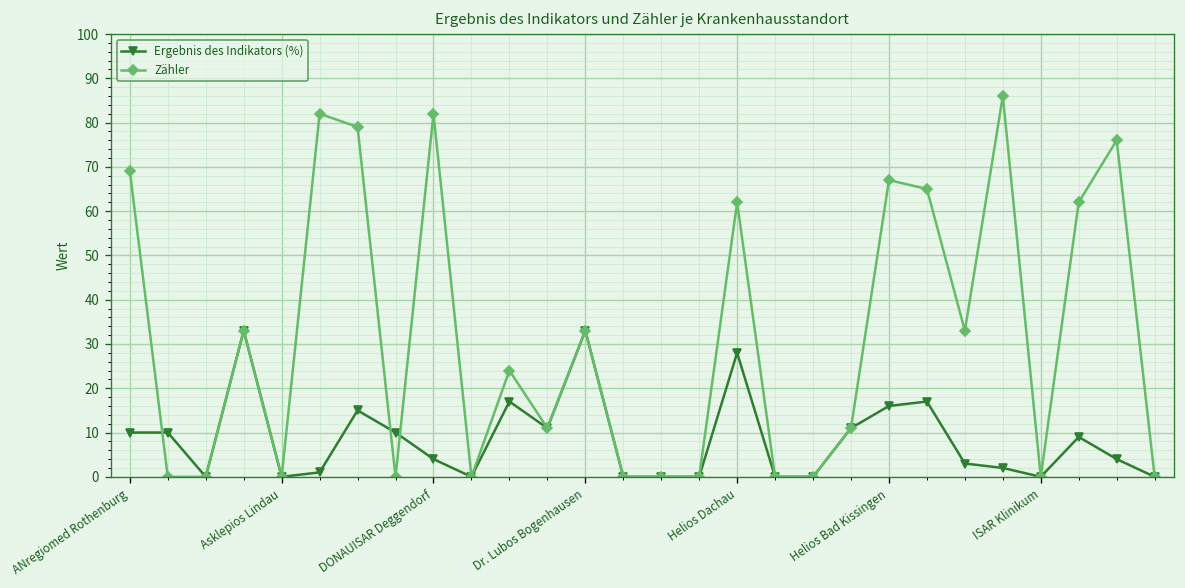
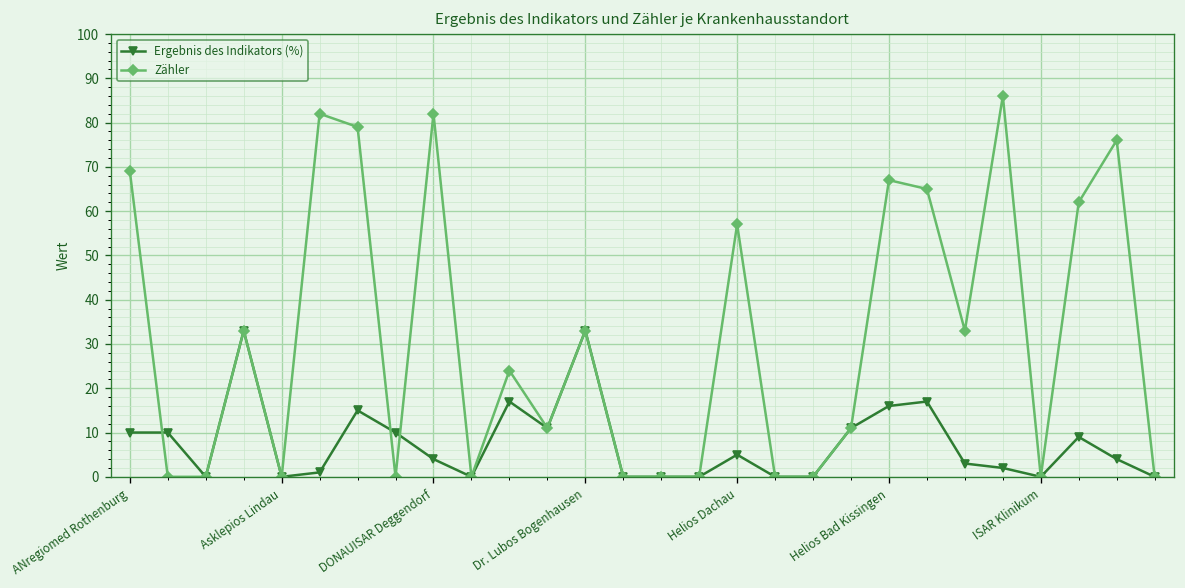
  {
    "Ergebnis des Indikators (%)": {
      "ANregiomed Rothenburg": 10,
      "DONAUISAR Deggendorf": 4,
-     "Helios Dachau": 28,
+     "Helios Dachau": 5,
      "Helios Bad Kissingen": 16
    },
    "Zähler": {
      "ANregiomed Rothenburg": 69,
      "DONAUISAR Deggendorf": 82,
-     "Helios Dachau": 62,
+     "Helios Dachau": 57,
      "Helios Bad Kissingen": 67
    }
  }
